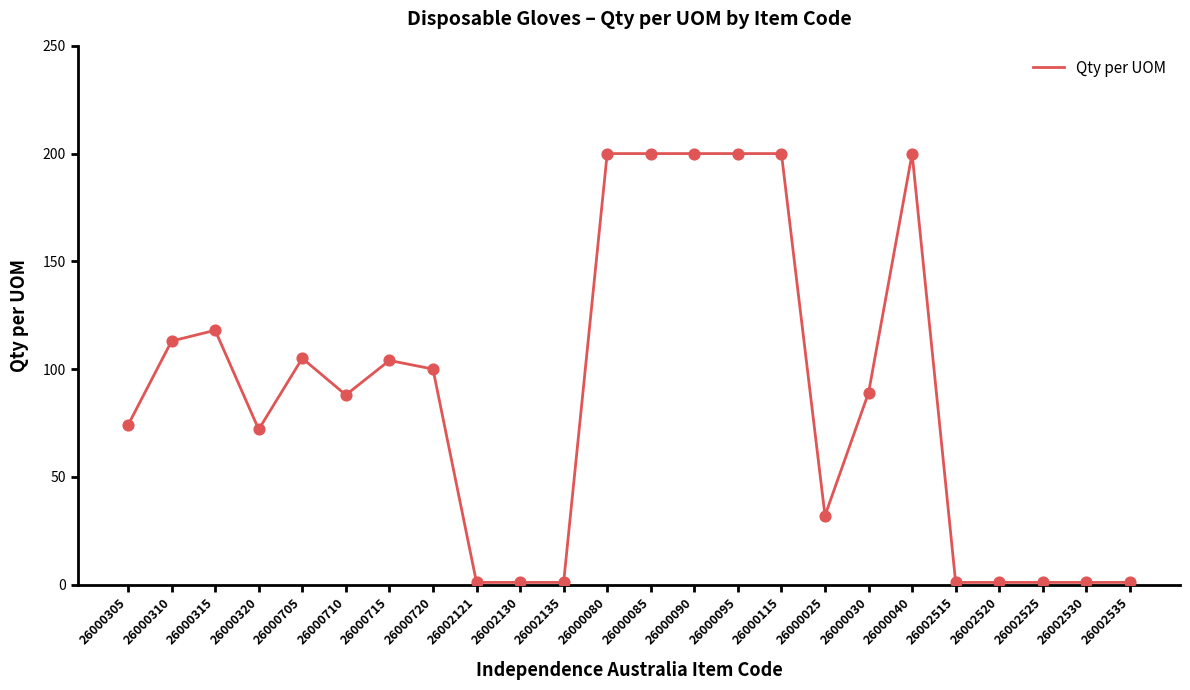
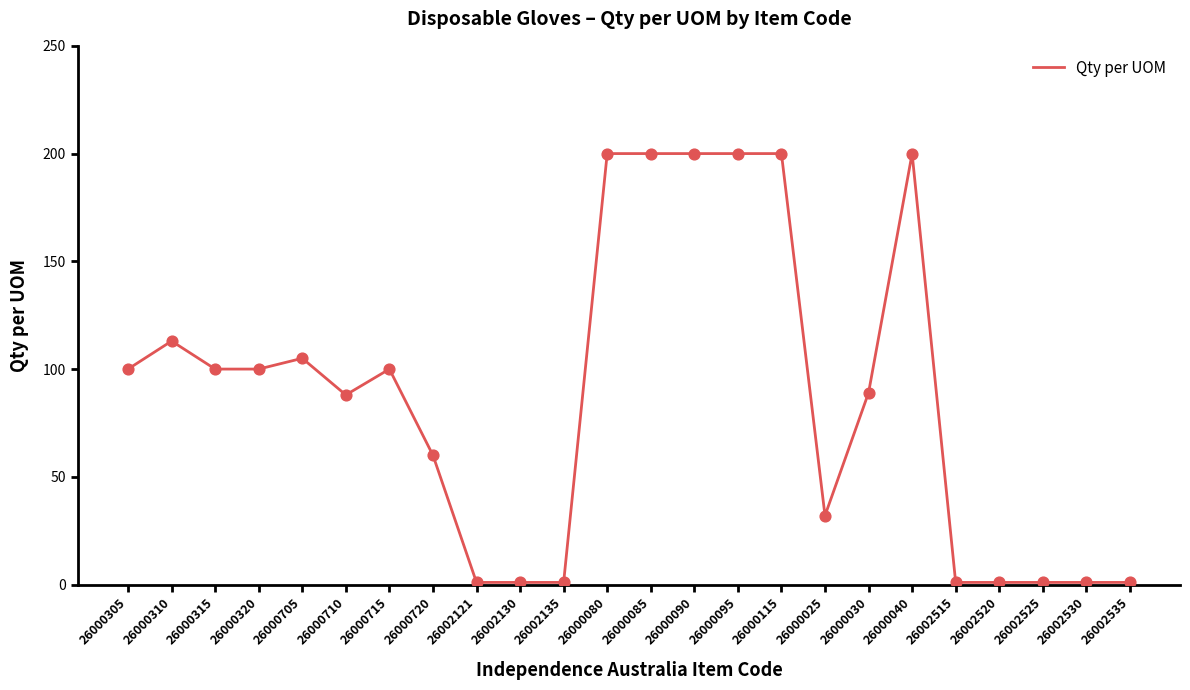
  {
-   "26000305": 74,
+   "26000305": 100,
    "26000310": 113,
-   "26000315": 118,
-   "26000320": 72,
+   "26000315": 100,
+   "26000320": 100,
    "26000705": 105,
    "26000710": 88,
-   "26000715": 104,
-   "26000720": 100,
+   "26000715": 100,
+   "26000720": 60,
    "26002121": 1,
    "26002130": 1,
    "26002135": 1,
    "26000080": 200,
    "26000085": 200,
    "26000090": 200,
    "26000095": 200,
    "26000115": 200,
    "26000025": 32,
    "26000030": 89,
    "26000040": 200,
    "26002515": 1,
    "26002520": 1,
    "26002525": 1,
    "26002530": 1,
    "26002535": 1
  }
